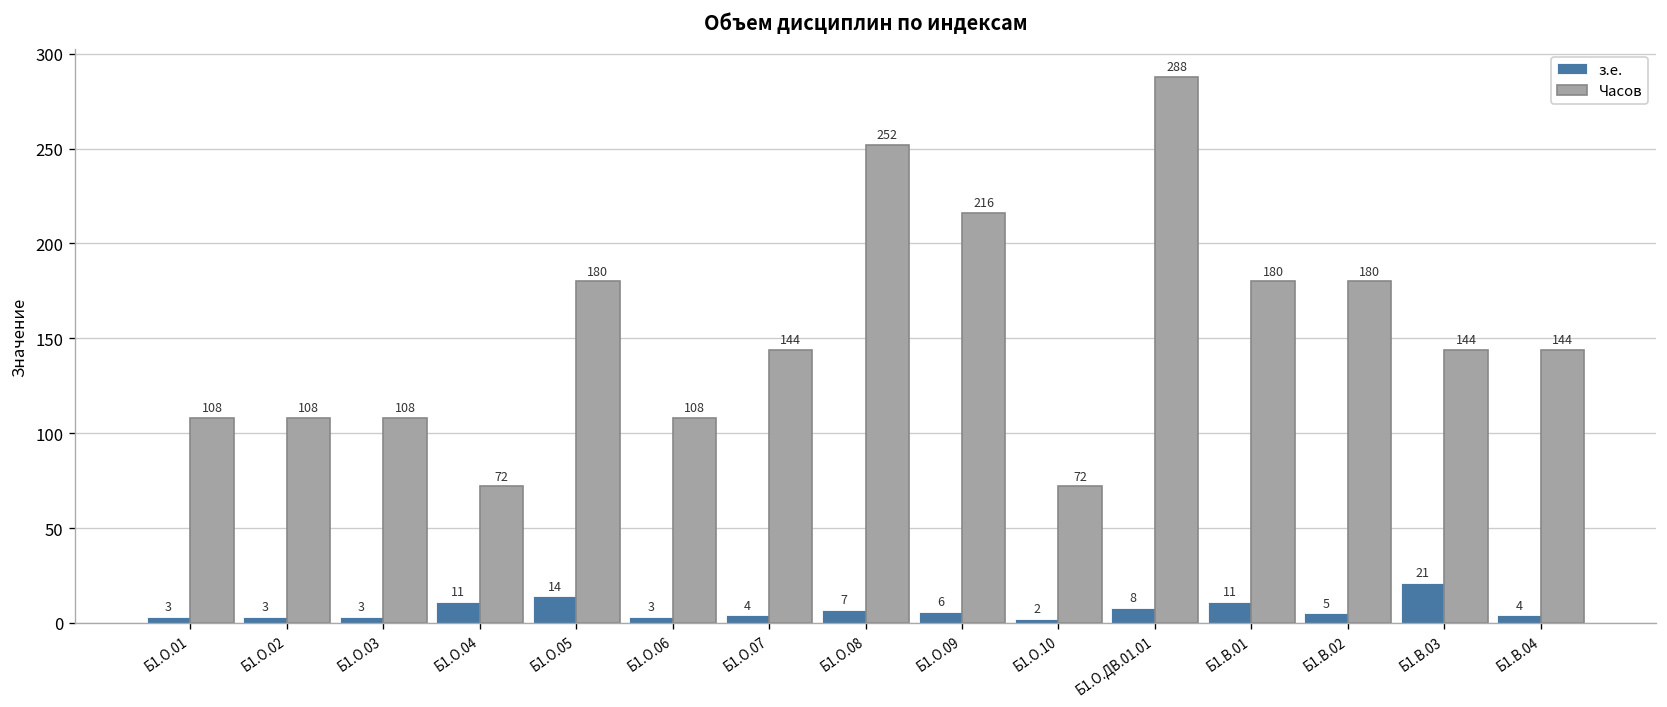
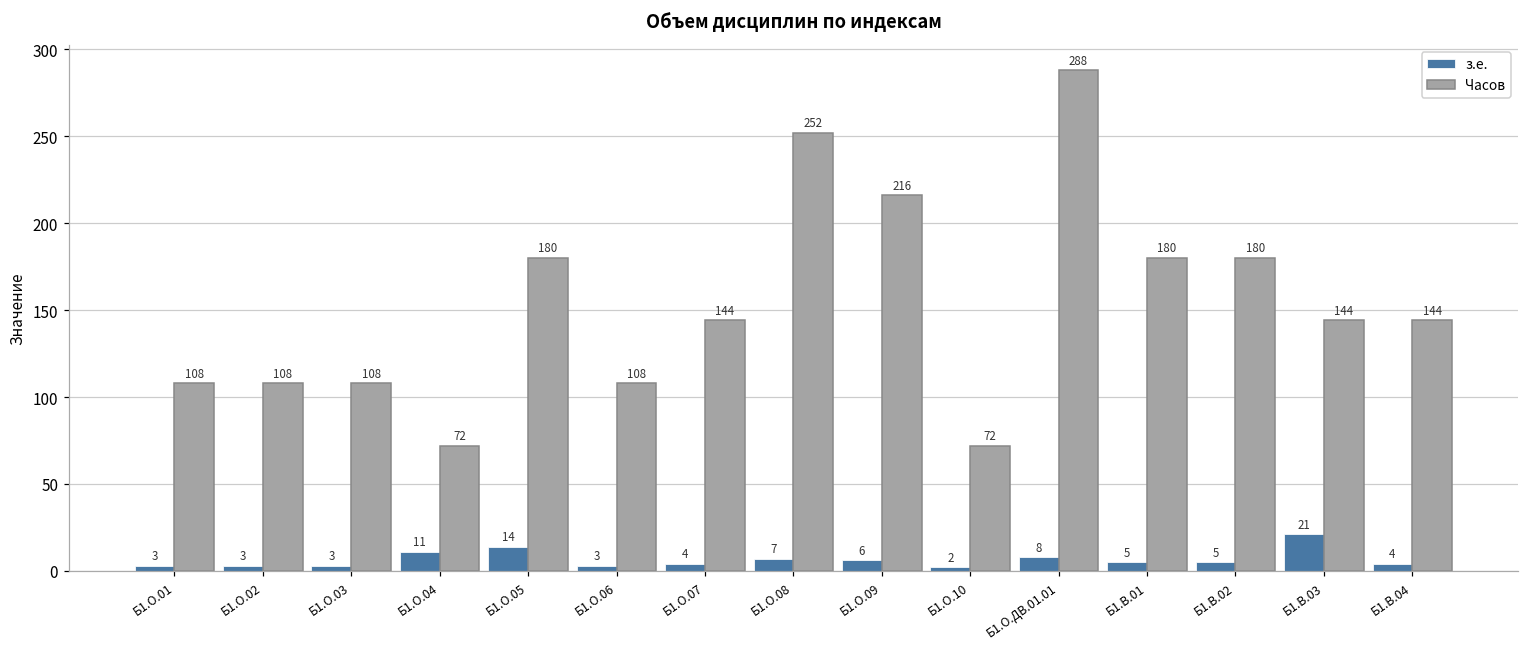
  {
    "з.е.": {
      "Б1.О.01": 3,
      "Б1.О.02": 3,
      "Б1.О.03": 3,
      "Б1.О.04": 11,
      "Б1.О.05": 14,
      "Б1.О.06": 3,
      "Б1.О.07": 4,
      "Б1.О.08": 7,
      "Б1.О.09": 6,
      "Б1.О.10": 2,
      "Б1.О.ДВ.01.01": 8,
-     "Б1.В.01": 11,
+     "Б1.В.01": 5,
      "Б1.В.02": 5,
      "Б1.В.03": 21,
      "Б1.В.04": 4
    },
    "Часов": {
      "Б1.О.01": 108,
      "Б1.О.02": 108,
      "Б1.О.03": 108,
      "Б1.О.04": 72,
      "Б1.О.05": 180,
      "Б1.О.06": 108,
      "Б1.О.07": 144,
      "Б1.О.08": 252,
      "Б1.О.09": 216,
      "Б1.О.10": 72,
      "Б1.О.ДВ.01.01": 288,
      "Б1.В.01": 180,
      "Б1.В.02": 180,
      "Б1.В.03": 144,
      "Б1.В.04": 144
    }
  }
